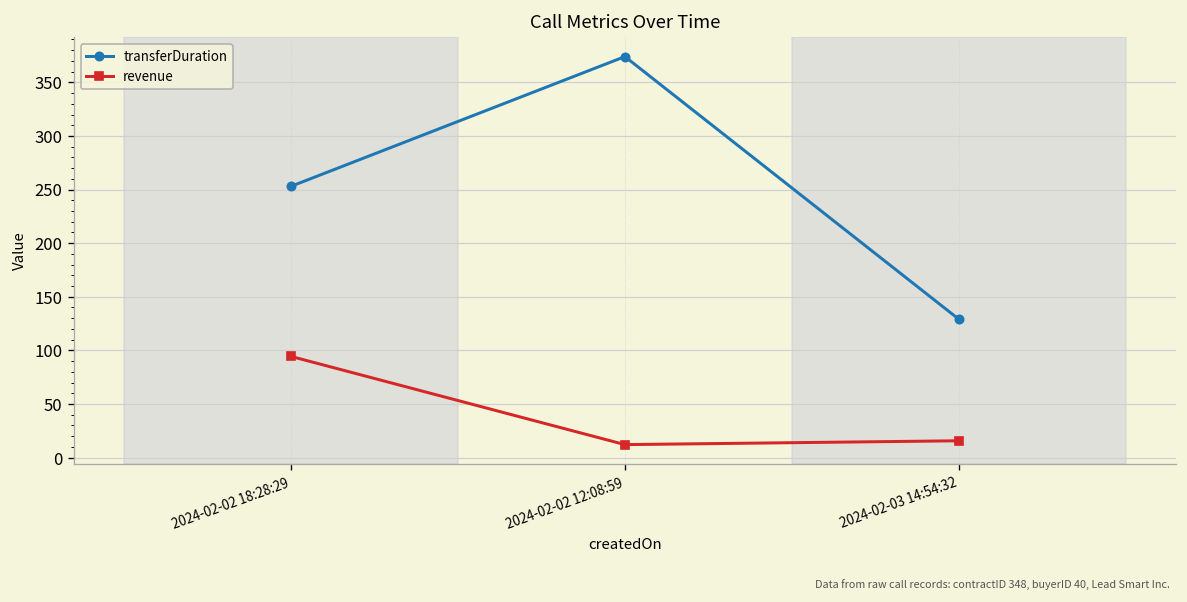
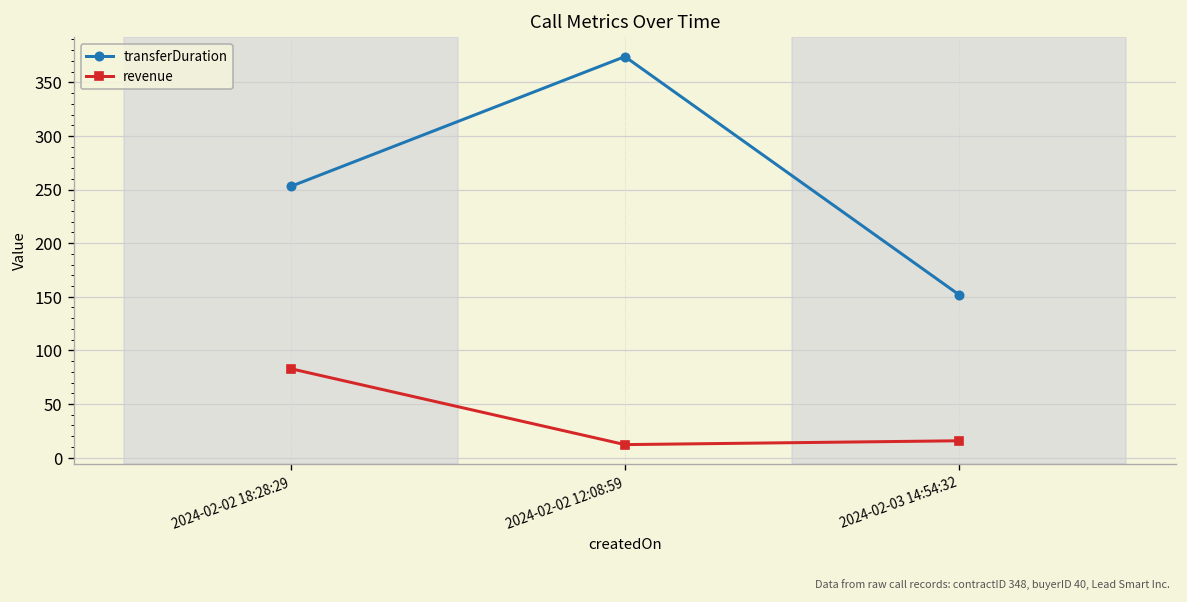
  {
    "transferDuration": {
      "2024-02-02 18:28:29": 250,
      "2024-02-02 12:08:59": 370,
-     "2024-02-03 14:54:32": 130
+     "2024-02-03 14:54:32": 150
    },
    "revenue": {
-     "2024-02-02 18:28:29": 90,
+     "2024-02-02 18:28:29": 80,
      "2024-02-02 12:08:59": 10,
      "2024-02-03 14:54:32": 20
    }
  }
